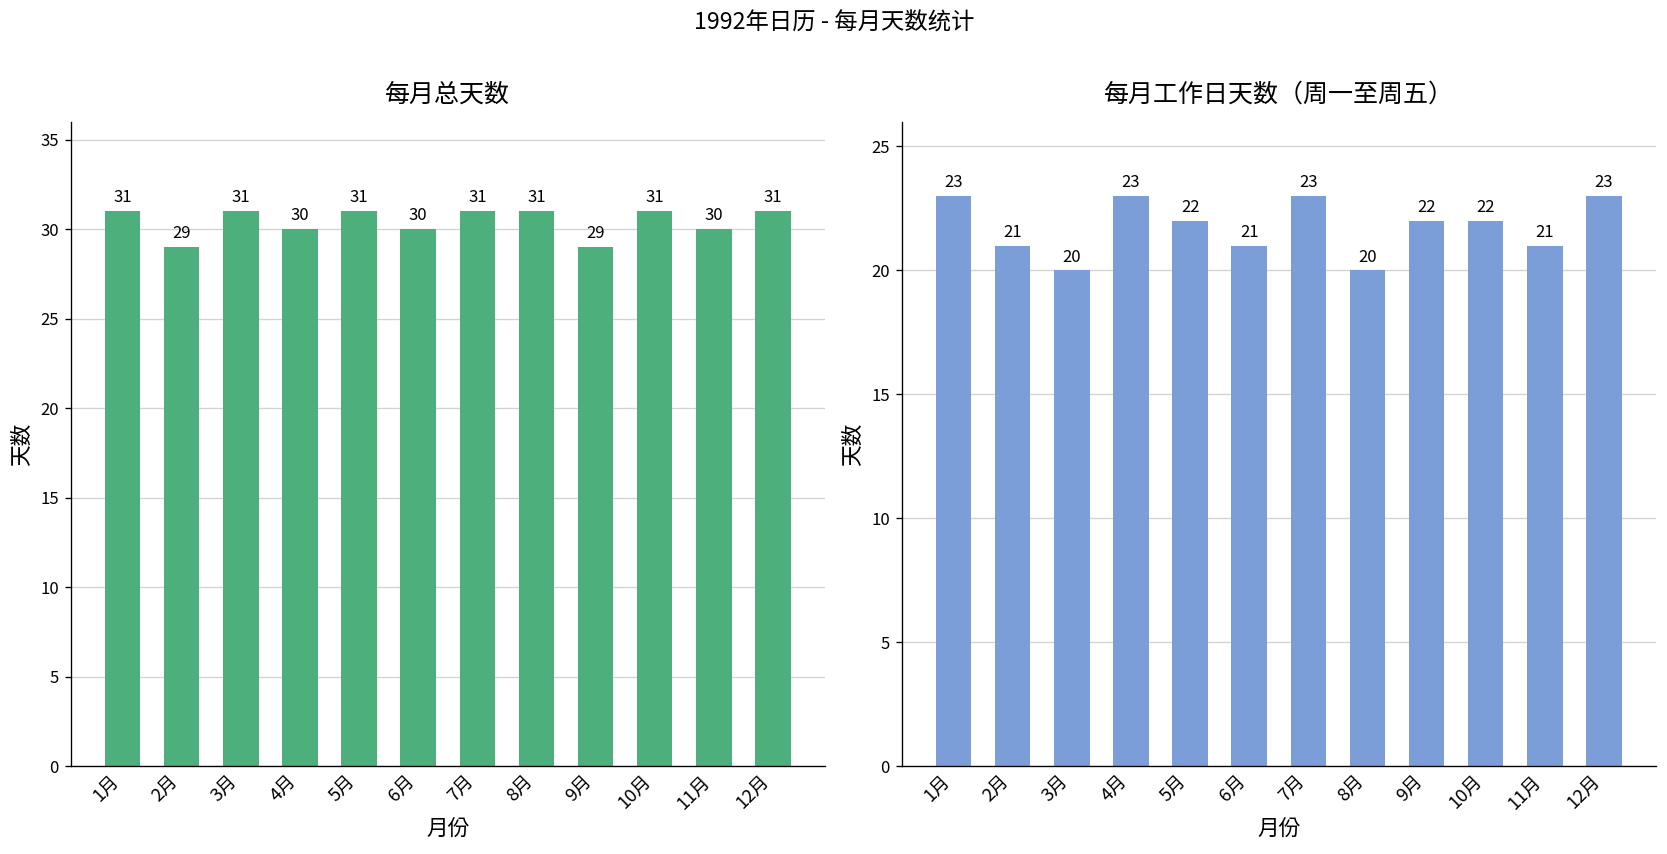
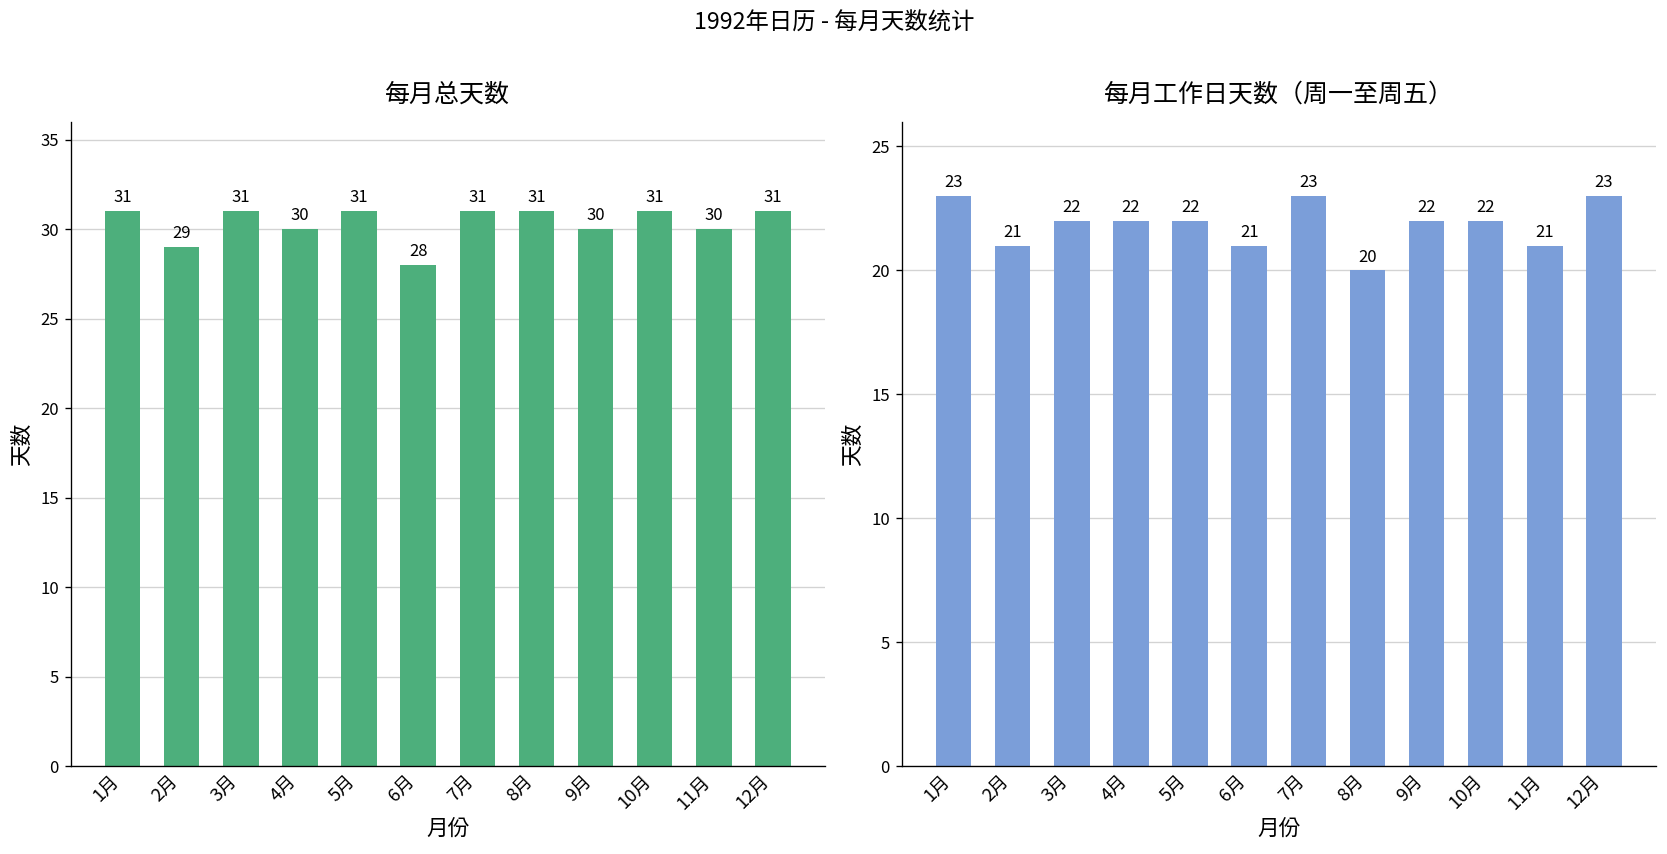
  {
    "每月总天数": {
      "1月": 31,
      "2月": 29,
      "3月": 31,
      "4月": 30,
      "5月": 31,
-     "6月": 30,
+     "6月": 28,
      "7月": 31,
      "8月": 31,
-     "9月": 29,
+     "9月": 30,
      "10月": 31,
      "11月": 30,
      "12月": 31
    },
    "每月工作日天数（周一至周五）": {
      "1月": 23,
      "2月": 21,
-     "3月": 20,
-     "4月": 23,
+     "3月": 22,
+     "4月": 22,
      "5月": 22,
      "6月": 21,
      "7月": 23,
      "8月": 20,
      "9月": 22,
      "10月": 22,
      "11月": 21,
      "12月": 23
    }
  }
